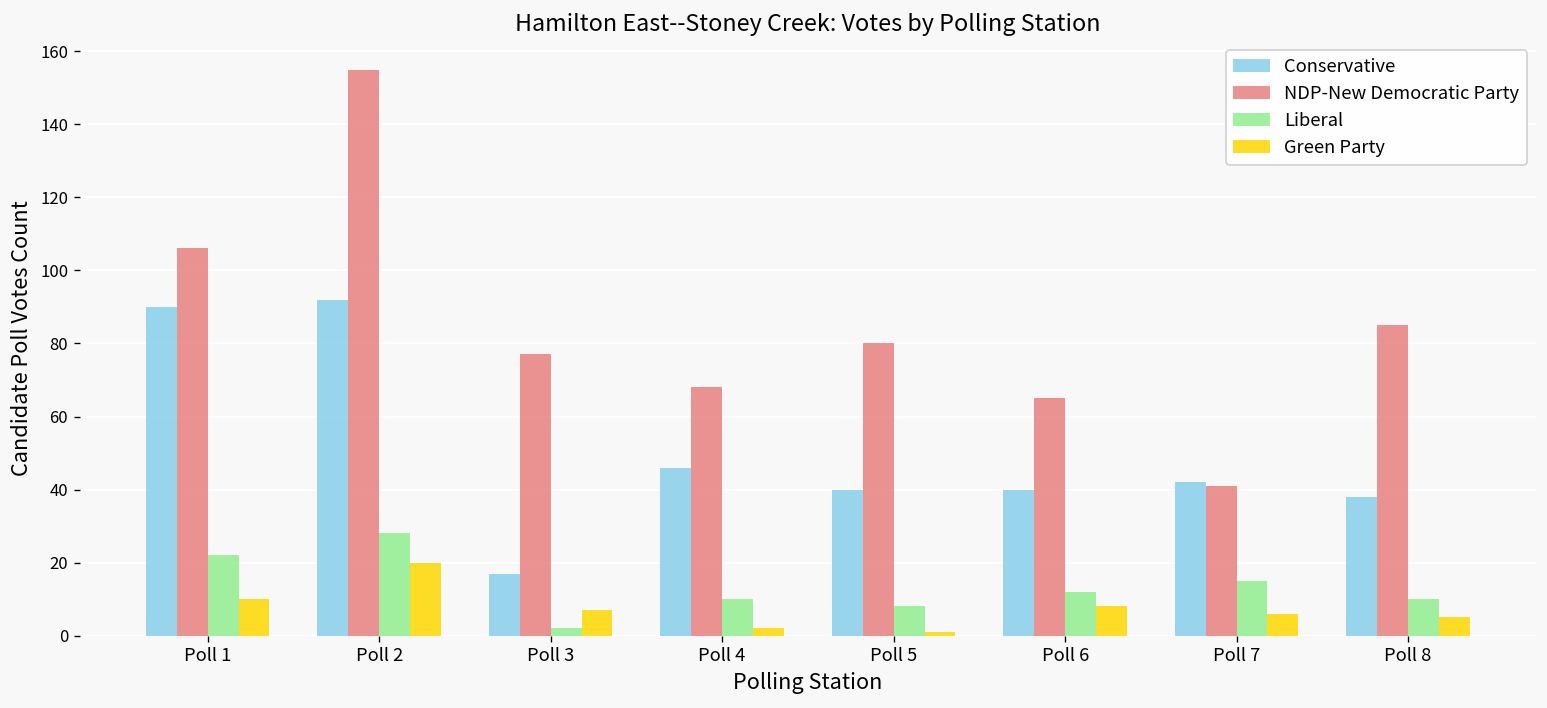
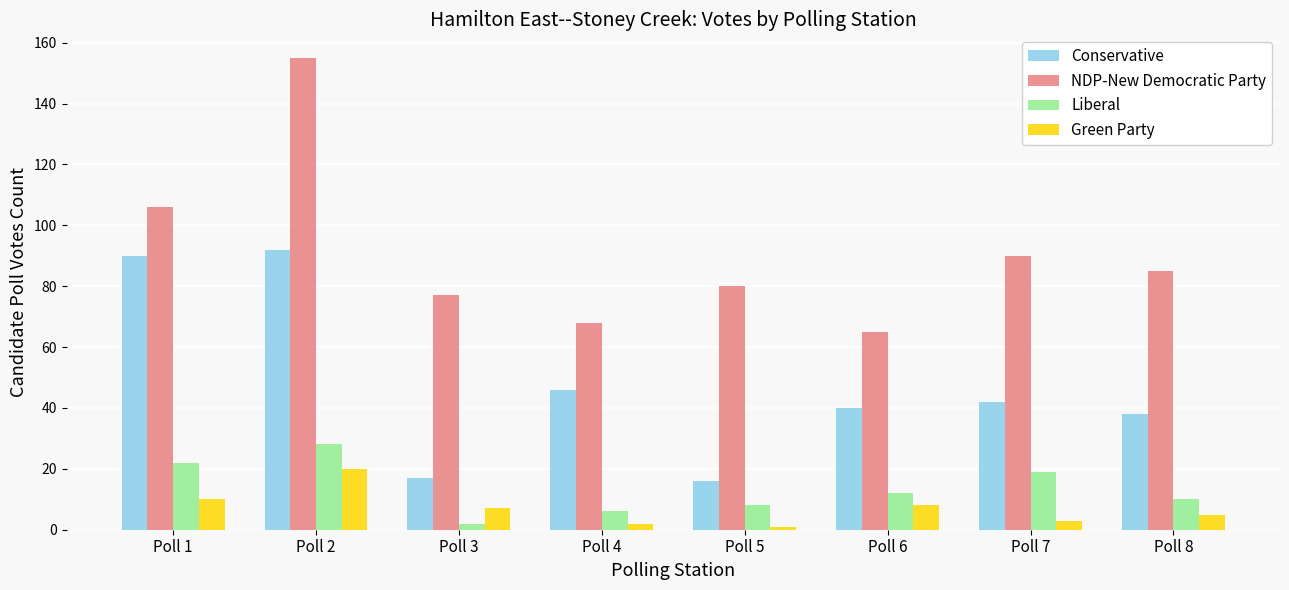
  {
    "Conservative": {
      "Poll 1": 90,
      "Poll 2": 92,
      "Poll 3": 17,
      "Poll 4": 46,
-     "Poll 5": 40,
+     "Poll 5": 16,
      "Poll 6": 40,
      "Poll 7": 42,
      "Poll 8": 38
    },
    "NDP-New Democratic Party": {
      "Poll 1": 106,
      "Poll 2": 155,
      "Poll 3": 77,
      "Poll 4": 68,
      "Poll 5": 80,
      "Poll 6": 65,
-     "Poll 7": 41,
+     "Poll 7": 90,
      "Poll 8": 85
    },
    "Liberal": {
      "Poll 1": 22,
      "Poll 2": 28,
      "Poll 3": 2,
-     "Poll 4": 10,
+     "Poll 4": 6,
      "Poll 5": 8,
      "Poll 6": 12,
-     "Poll 7": 15,
+     "Poll 7": 19,
      "Poll 8": 10
    },
    "Green Party": {
      "Poll 1": 10,
      "Poll 2": 20,
      "Poll 3": 7,
      "Poll 4": 2,
      "Poll 5": 1,
      "Poll 6": 8,
-     "Poll 7": 6,
+     "Poll 7": 3,
      "Poll 8": 5
    }
  }
